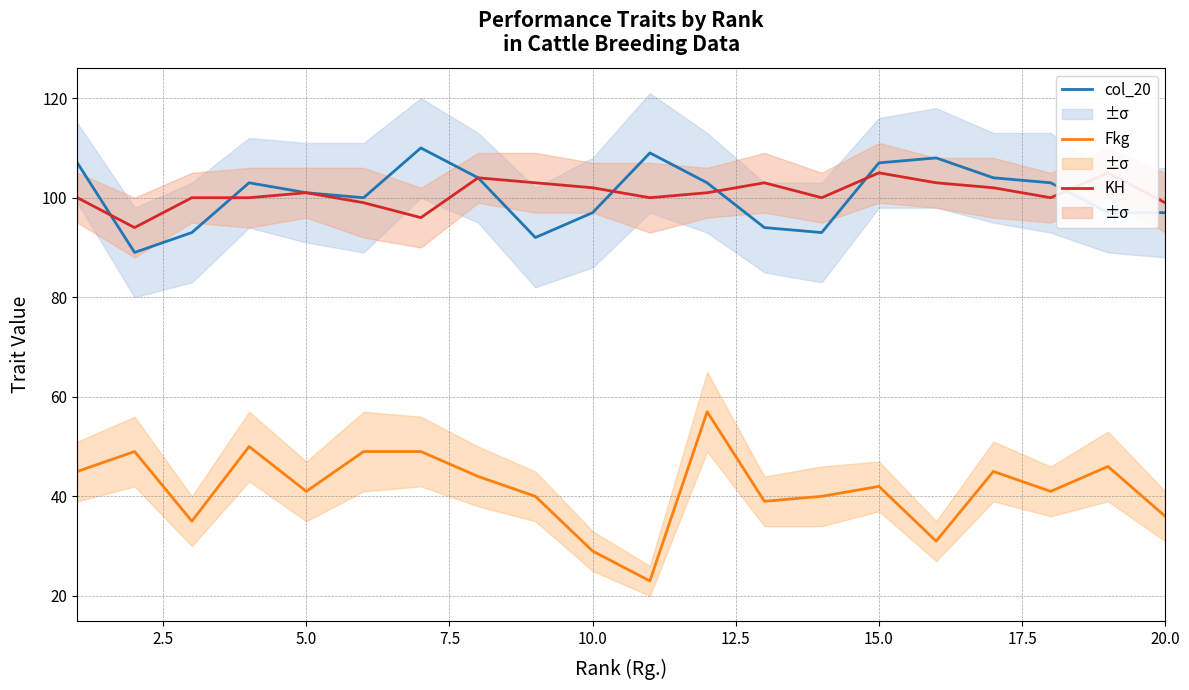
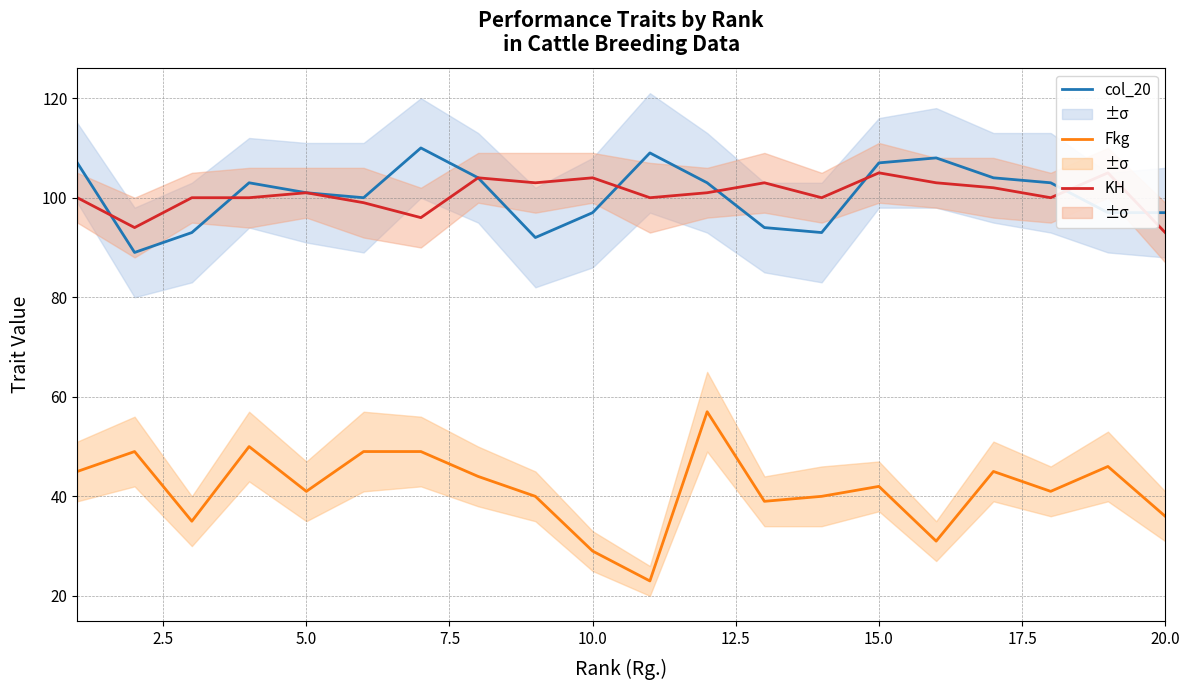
  {
    "col_20": {
      "10.0": 97,
      "15.0": 107,
      "20.0": 97
    },
    "Fkg": {
      "5.0": 41,
      "10.0": 29,
      "15.0": 42,
      "20.0": 36
    },
    "KH": {
-     "10.0": 102,
+     "10.0": 104,
      "15.0": 105,
-     "20.0": 99
+     "20.0": 93
    }
  }
